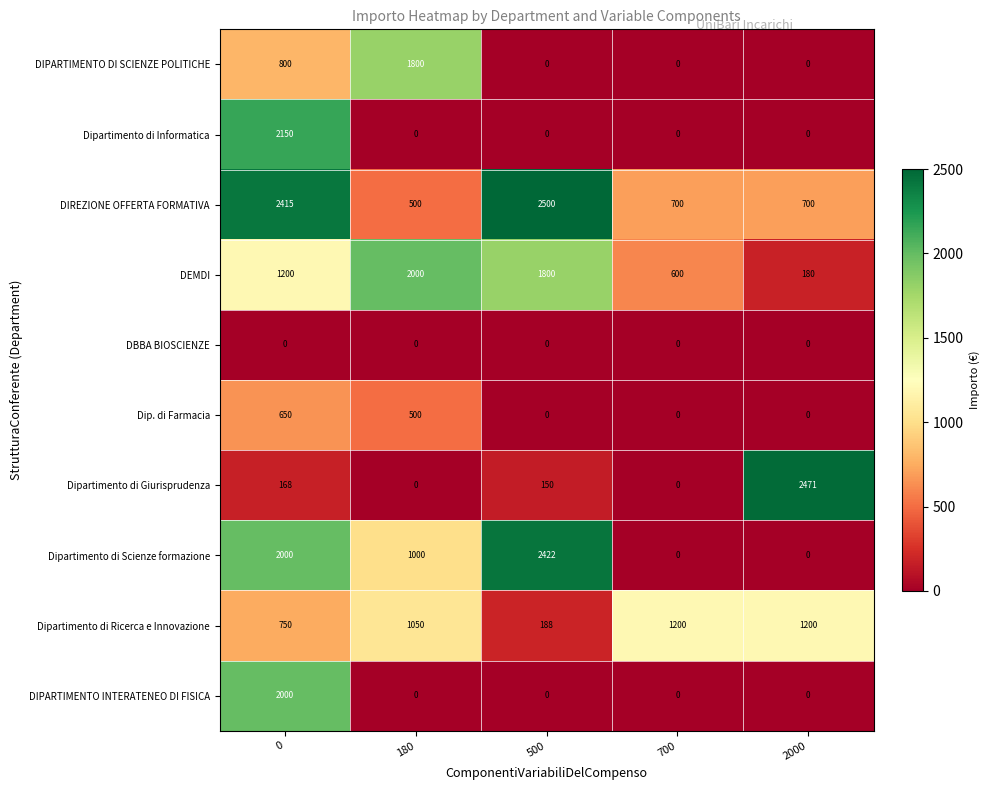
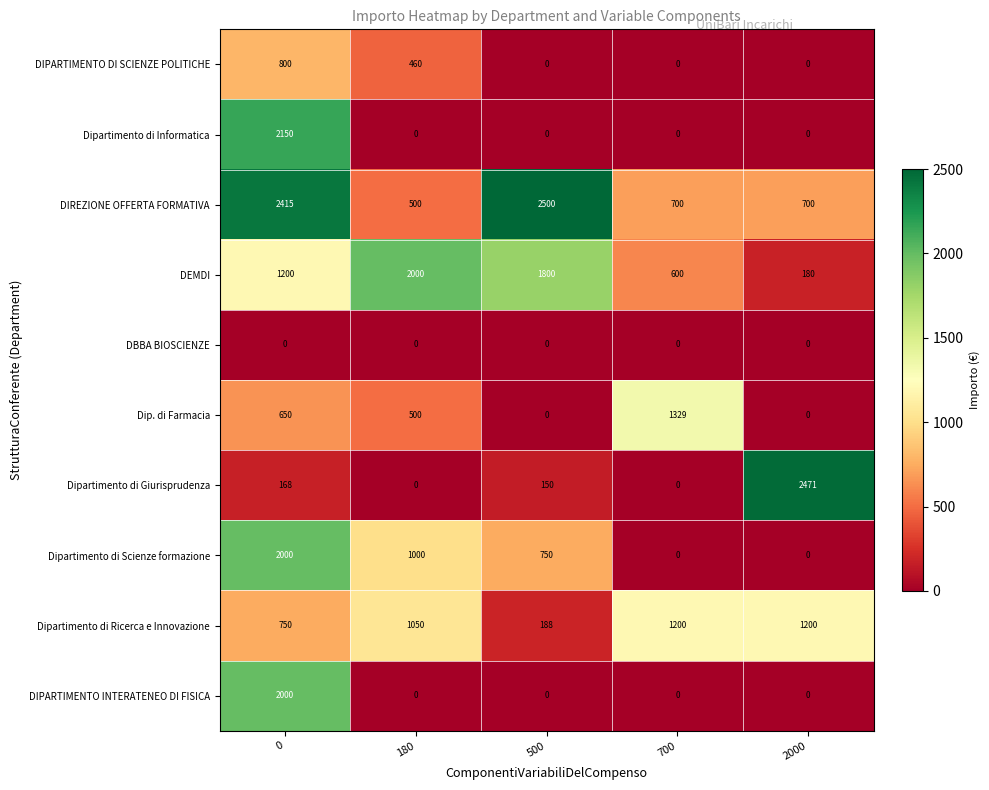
  {
    "DIPARTIMENTO DI SCIENZE POLITICHE": {
      "0": 800,
-     "180": 1800,
+     "180": 460,
      "500": 0,
      "700": 0,
      "2000": 0
    },
    "Dipartimento di Informatica": {
      "0": 2150,
      "180": 0,
      "500": 0,
      "700": 0,
      "2000": 0
    },
    "DIREZIONE OFFERTA FORMATIVA": {
      "0": 2415,
      "180": 500,
      "500": 2500,
      "700": 700,
      "2000": 700
    },
    "DEMDI": {
      "0": 1200,
      "180": 2000,
      "500": 1800,
      "700": 600,
      "2000": 180
    },
    "DBBA BIOSCIENZE": {
      "0": 0,
      "180": 0,
      "500": 0,
      "700": 0,
      "2000": 0
    },
    "Dip. di Farmacia": {
      "0": 650,
      "180": 500,
      "500": 0,
-     "700": 0,
+     "700": 1329,
      "2000": 0
    },
    "Dipartimento di Giurisprudenza": {
      "0": 168,
      "180": 0,
      "500": 150,
      "700": 0,
      "2000": 2471
    },
    "Dipartimento di Scienze formazione": {
      "0": 2000,
      "180": 1000,
-     "500": 2422,
+     "500": 750,
      "700": 0,
      "2000": 0
    },
    "Dipartimento di Ricerca e Innovazione": {
      "0": 750,
      "180": 1050,
      "500": 188,
      "700": 1200,
      "2000": 1200
    },
    "DIPARTIMENTO INTERATENEO DI FISICA": {
      "0": 2000,
      "180": 0,
      "500": 0,
      "700": 0,
      "2000": 0
    }
  }
